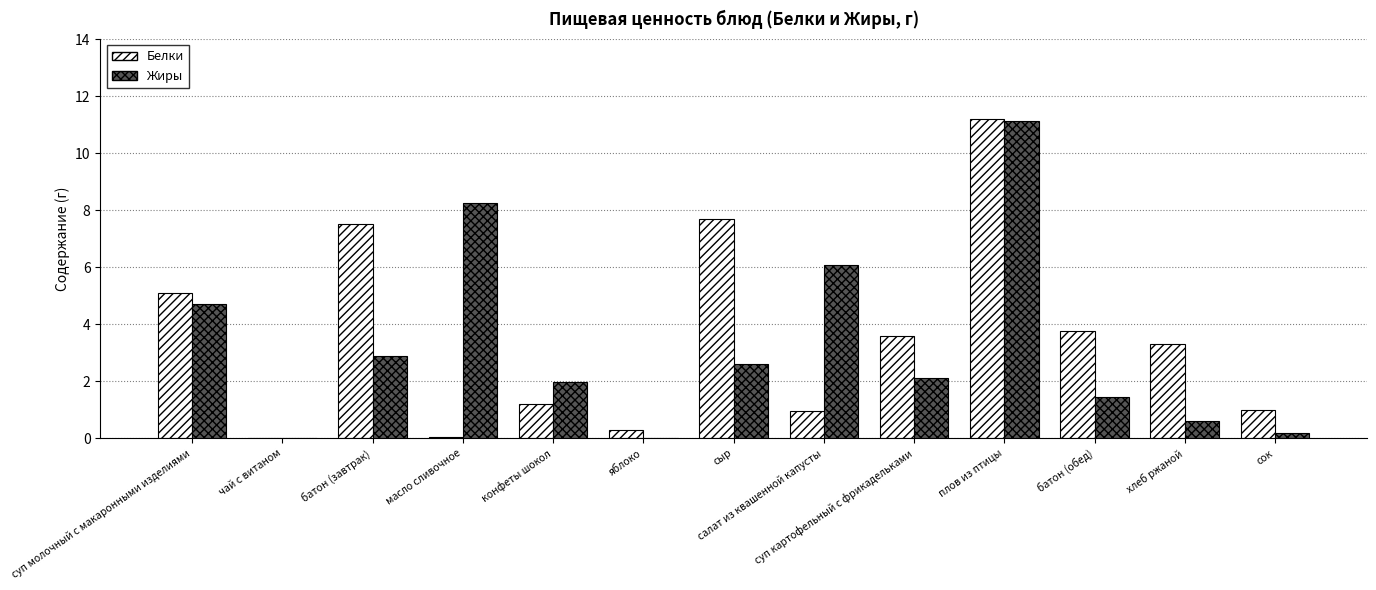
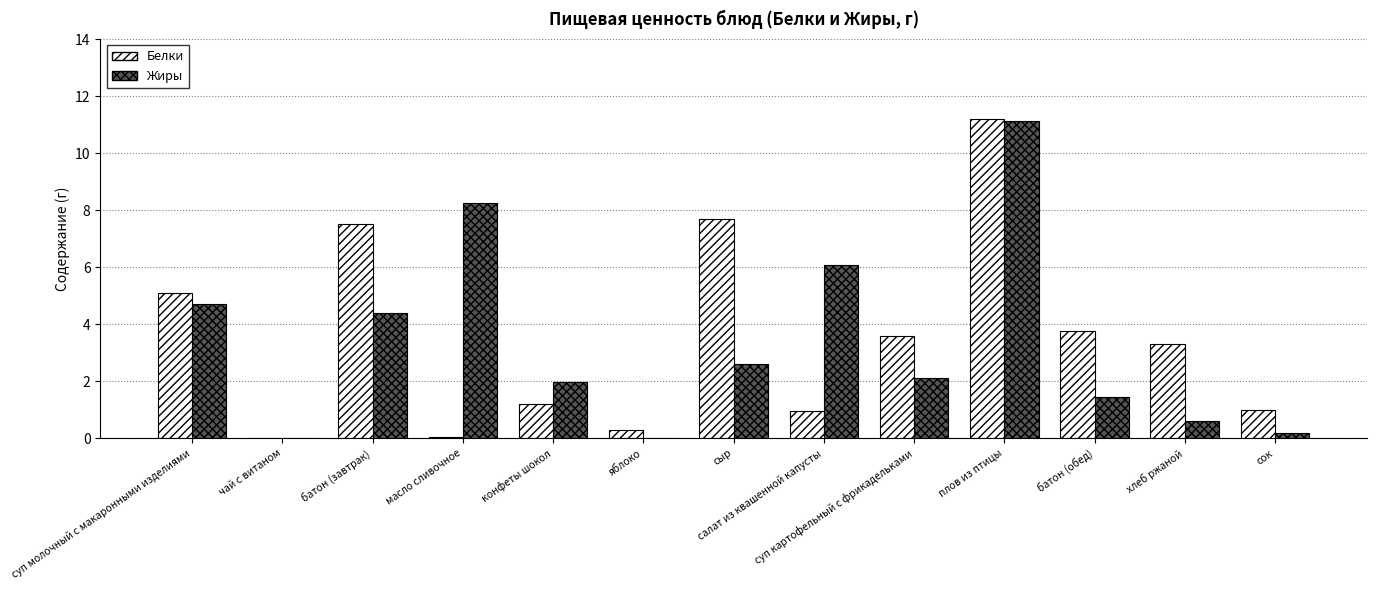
  {
    "Белки": {
      "суп молочный с макаронными изделиями": 5.1,
      "чай с витаном": 0.0,
      "батон (завтрак)": 7.5,
      "конфеты шокол": 1.2,
      "яблоко": 0.3,
      "сыр": 7.7,
      "салат из квашенной капусты": 1.0,
      "суп картофельный с фрикадельками": 3.6,
      "плов из птицы": 11.2,
      "батон (обед)": 3.8,
      "хлеб ржаной": 3.3,
      "сок": 1.0
    },
    "Жиры": {
      "суп молочный с макаронными изделиями": 4.7,
      "чай с витаном": 0.0,
-     "батон (завтрак)": 2.9,
+     "батон (завтрак)": 4.4,
      "масло сливочное": 8.3,
      "конфеты шокол": 2.0,
      "яблоко": 0.0,
      "сыр": 2.6,
      "салат из квашенной капусты": 6.1,
      "суп картофельный с фрикадельками": 2.1,
      "плов из птицы": 11.1,
      "батон (обед)": 1.5,
      "хлеб ржаной": 0.6,
      "сок": 0.2
    }
  }
